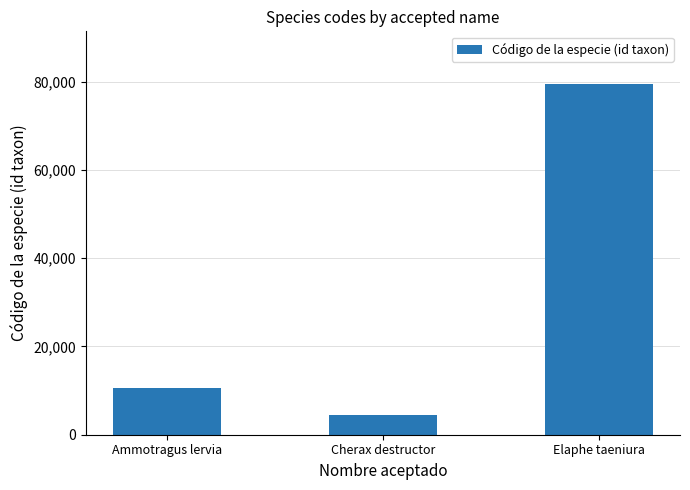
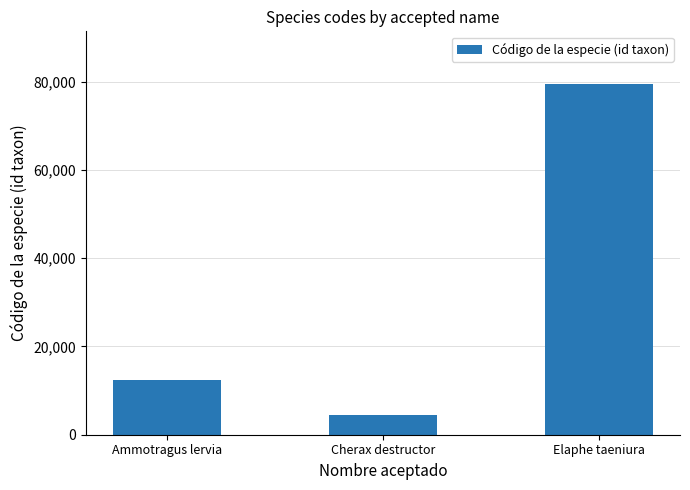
  {
-   "Ammotragus lervia": "10,000",
+   "Ammotragus lervia": "12,000",
    "Cherax destructor": "4,000",
    "Elaphe taeniura": "79,000"
  }
